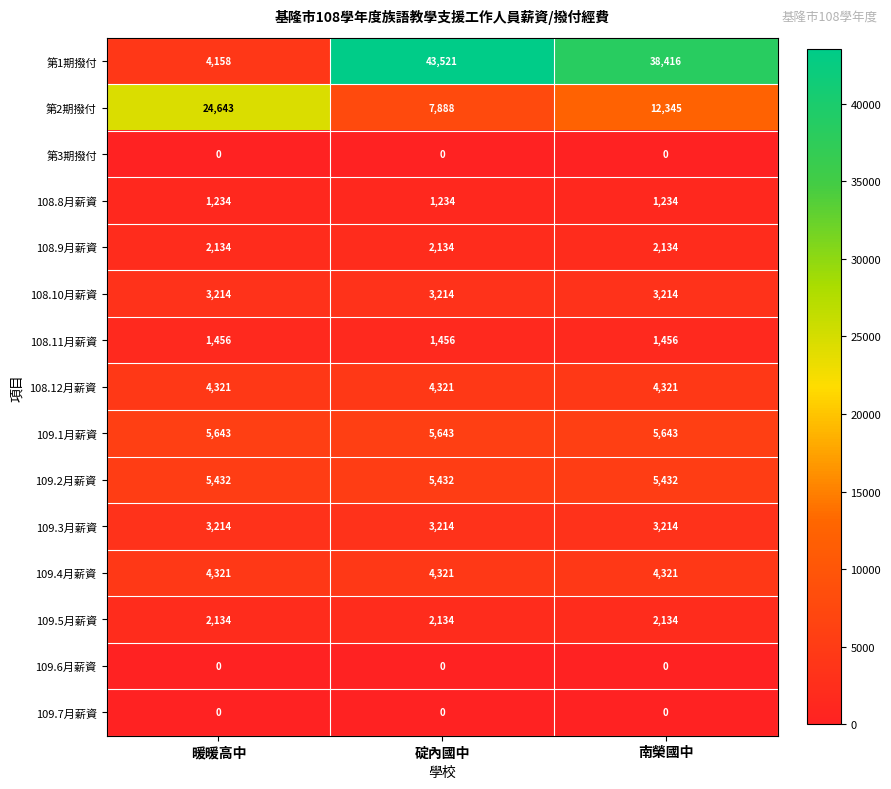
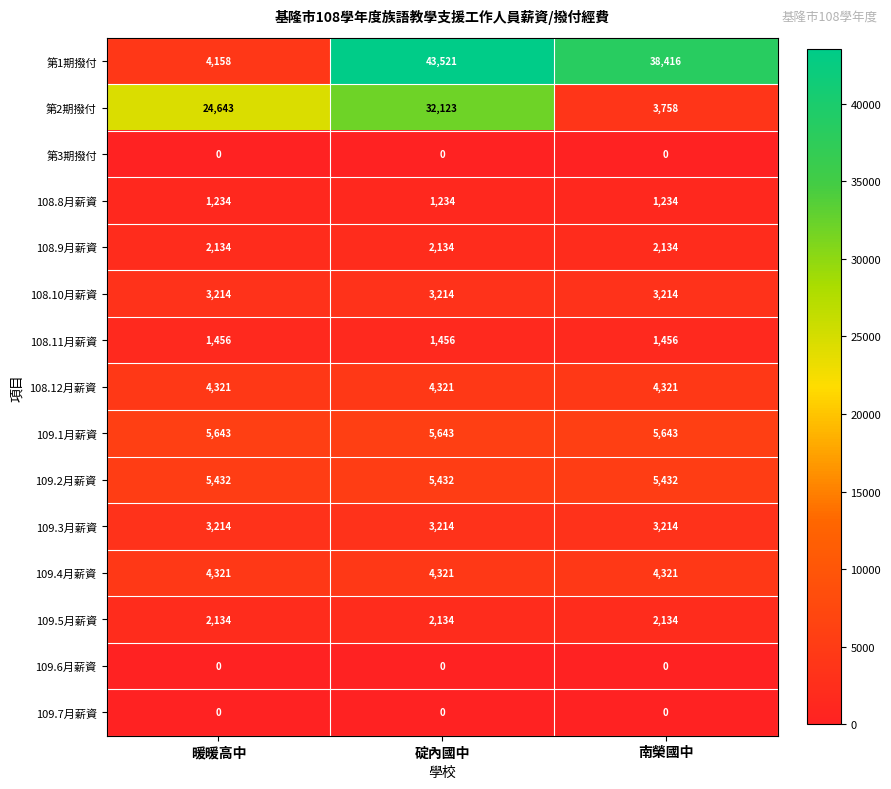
  {
    "第1期撥付": {
      "暖暖高中": "4,158",
      "碇內國中": "43,521",
      "南榮國中": "38,416"
    },
    "第2期撥付": {
      "暖暖高中": "24,643",
-     "碇內國中": "7,888",
-     "南榮國中": "12,345"
+     "碇內國中": "32,123",
+     "南榮國中": "3,758"
    },
    "第3期撥付": {
      "暖暖高中": "0",
      "碇內國中": "0",
      "南榮國中": "0"
    },
    "108.8月薪資": {
      "暖暖高中": "1,234",
      "碇內國中": "1,234",
      "南榮國中": "1,234"
    },
    "108.9月薪資": {
      "暖暖高中": "2,134",
      "碇內國中": "2,134",
      "南榮國中": "2,134"
    },
    "108.10月薪資": {
      "暖暖高中": "3,214",
      "碇內國中": "3,214",
      "南榮國中": "3,214"
    },
    "108.11月薪資": {
      "暖暖高中": "1,456",
      "碇內國中": "1,456",
      "南榮國中": "1,456"
    },
    "108.12月薪資": {
      "暖暖高中": "4,321",
      "碇內國中": "4,321",
      "南榮國中": "4,321"
    },
    "109.1月薪資": {
      "暖暖高中": "5,643",
      "碇內國中": "5,643",
      "南榮國中": "5,643"
    },
    "109.2月薪資": {
      "暖暖高中": "5,432",
      "碇內國中": "5,432",
      "南榮國中": "5,432"
    },
    "109.3月薪資": {
      "暖暖高中": "3,214",
      "碇內國中": "3,214",
      "南榮國中": "3,214"
    },
    "109.4月薪資": {
      "暖暖高中": "4,321",
      "碇內國中": "4,321",
      "南榮國中": "4,321"
    },
    "109.5月薪資": {
      "暖暖高中": "2,134",
      "碇內國中": "2,134",
      "南榮國中": "2,134"
    },
    "109.6月薪資": {
      "暖暖高中": "0",
      "碇內國中": "0",
      "南榮國中": "0"
    },
    "109.7月薪資": {
      "暖暖高中": "0",
      "碇內國中": "0",
      "南榮國中": "0"
    }
  }
